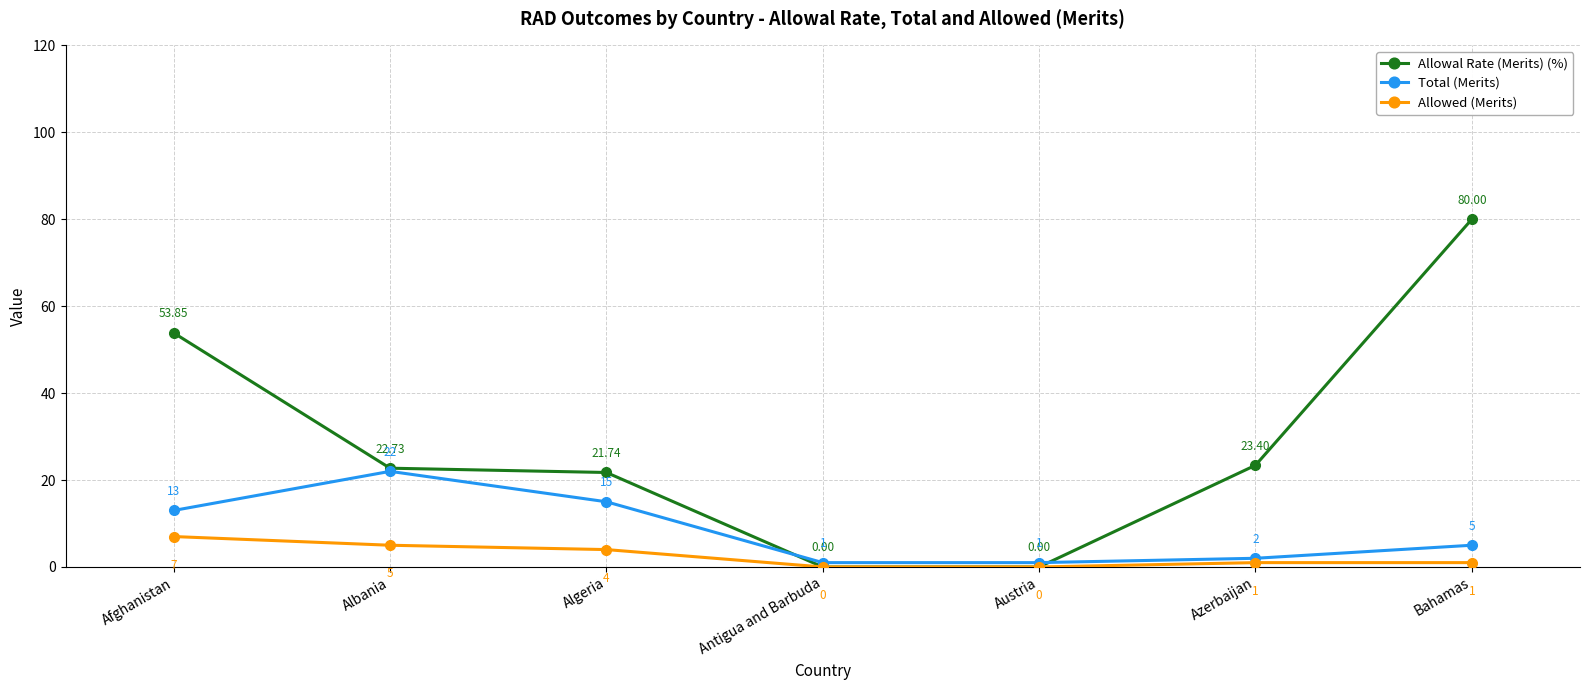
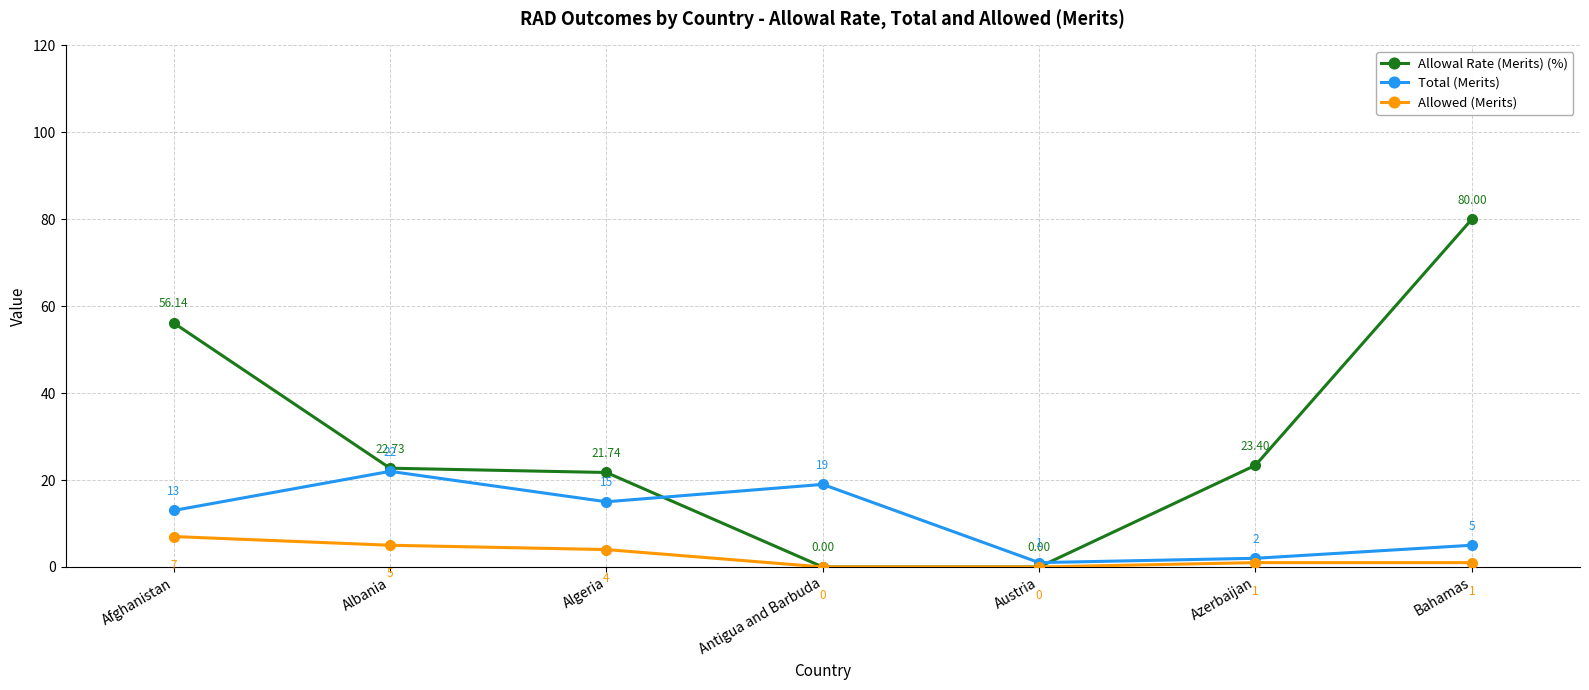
  {
    "Allowal Rate (Merits) (%)": {
-     "Afghanistan": 53.85,
+     "Afghanistan": 56.14,
      "Algeria": 21.74,
      "Azerbaijan": 23.40,
      "Bahamas": 80.00
    },
    "Total (Merits)": {
      "Afghanistan": 13,
      "Algeria": 15,
-     "Antigua and Barbuda": 1,
+     "Antigua and Barbuda": 19,
      "Azerbaijan": 2,
      "Bahamas": 5
    },
    "Allowed (Merits)": {
      "Afghanistan": 7,
      "Albania": 5,
      "Algeria": 4,
      "Azerbaijan": 1,
      "Bahamas": 1
    }
  }
